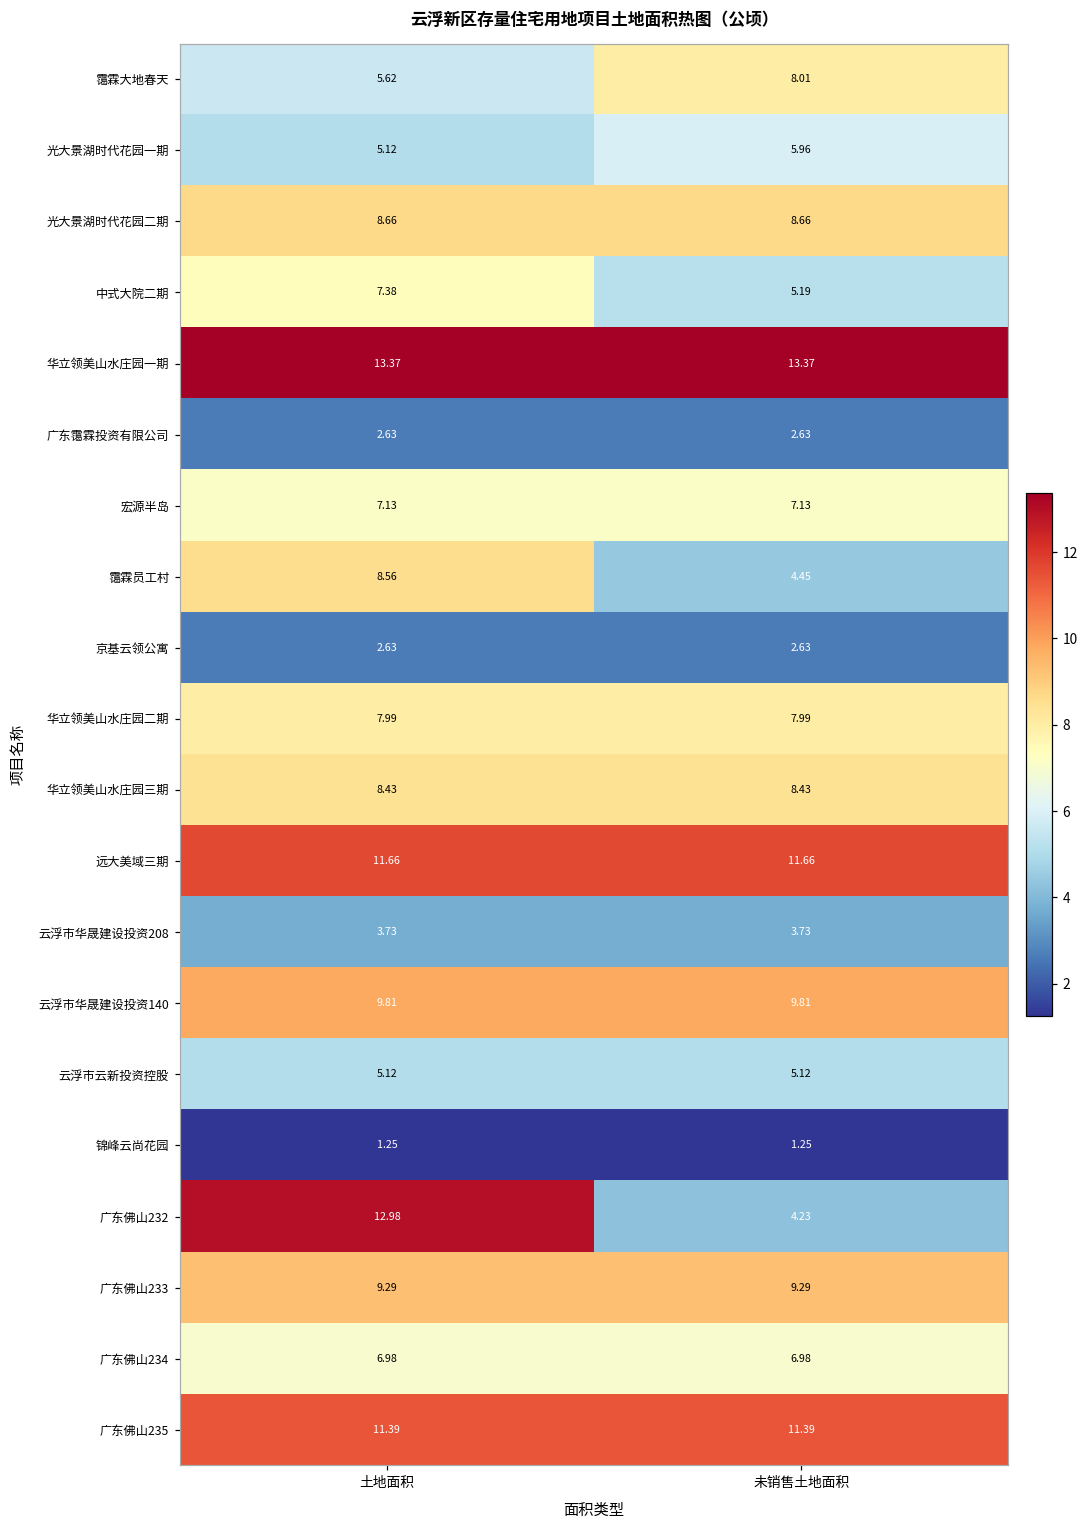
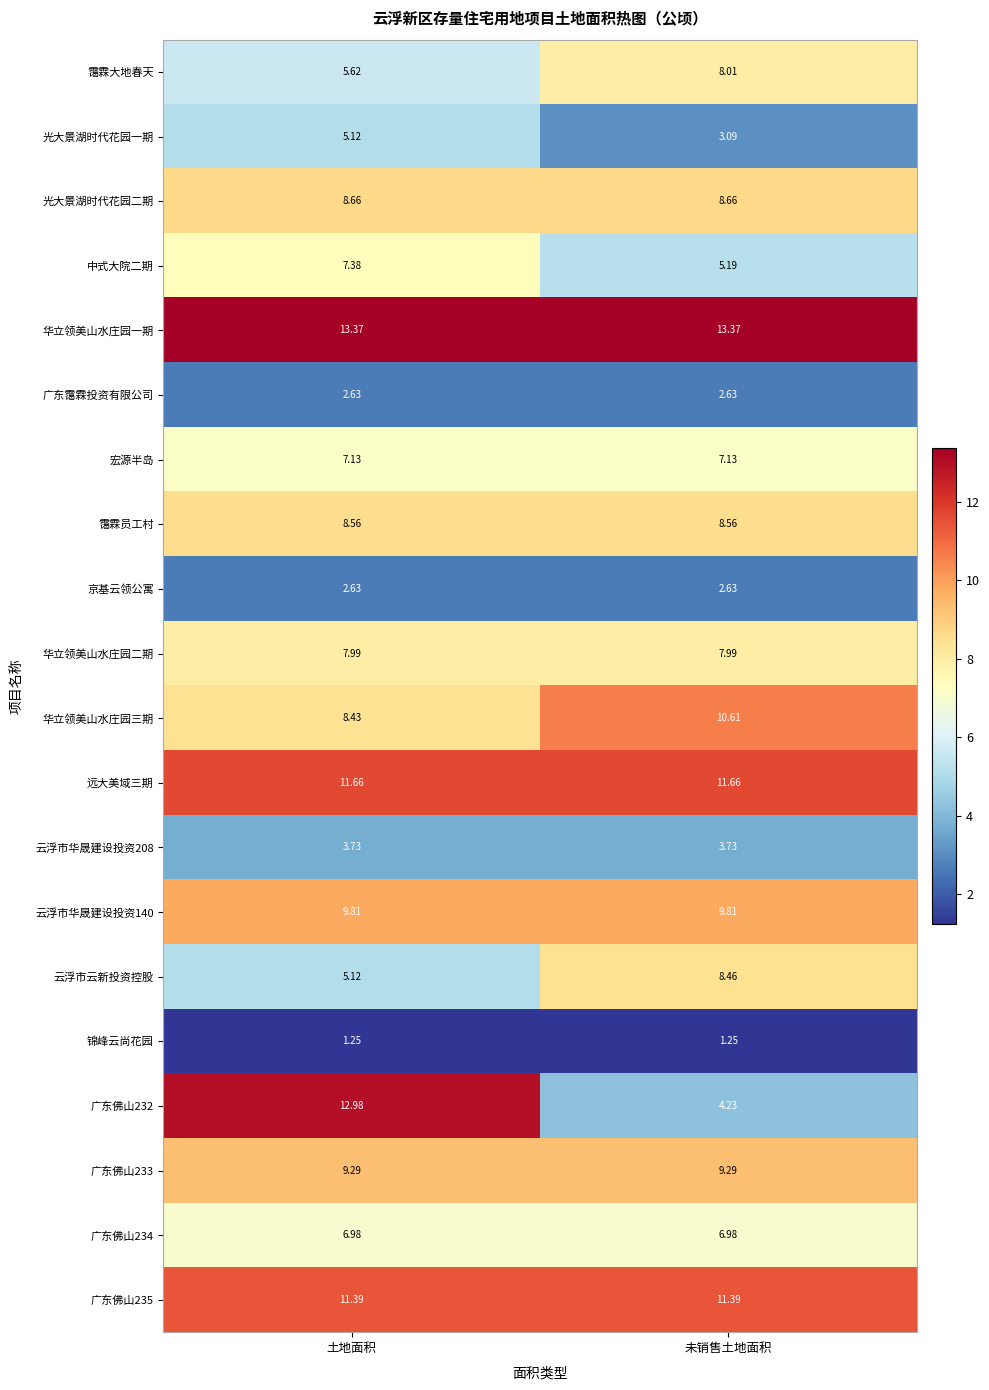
  {
    "霭霖大地春天": {
      "土地面积": 5.62,
      "未销售土地面积": 8.01
    },
    "光大景湖时代花园一期": {
      "土地面积": 5.12,
-     "未销售土地面积": 5.96
+     "未销售土地面积": 3.09
    },
    "光大景湖时代花园二期": {
      "土地面积": 8.66,
      "未销售土地面积": 8.66
    },
    "中式大院二期": {
      "土地面积": 7.38,
      "未销售土地面积": 5.19
    },
    "华立领美山水庄园一期": {
      "土地面积": 13.37,
      "未销售土地面积": 13.37
    },
    "广东霭霖投资有限公司": {
      "土地面积": 2.63,
      "未销售土地面积": 2.63
    },
    "宏源半岛": {
      "土地面积": 7.13,
      "未销售土地面积": 7.13
    },
    "霭霖员工村": {
      "土地面积": 8.56,
-     "未销售土地面积": 4.45
+     "未销售土地面积": 8.56
    },
    "京基云领公寓": {
      "土地面积": 2.63,
      "未销售土地面积": 2.63
    },
    "华立领美山水庄园二期": {
      "土地面积": 7.99,
      "未销售土地面积": 7.99
    },
    "华立领美山水庄园三期": {
      "土地面积": 8.43,
-     "未销售土地面积": 8.43
+     "未销售土地面积": 10.61
    },
    "远大美域三期": {
      "土地面积": 11.66,
      "未销售土地面积": 11.66
    },
    "云浮市华晟建设投资208": {
      "土地面积": 3.73,
      "未销售土地面积": 3.73
    },
    "云浮市华晟建设投资140": {
      "土地面积": 9.81,
      "未销售土地面积": 9.81
    },
    "云浮市云新投资控股": {
      "土地面积": 5.12,
-     "未销售土地面积": 5.12
+     "未销售土地面积": 8.46
    },
    "锦峰云尚花园": {
      "土地面积": 1.25,
      "未销售土地面积": 1.25
    },
    "广东佛山232": {
      "土地面积": 12.98,
      "未销售土地面积": 4.23
    },
    "广东佛山233": {
      "土地面积": 9.29,
      "未销售土地面积": 9.29
    },
    "广东佛山234": {
      "土地面积": 6.98,
      "未销售土地面积": 6.98
    },
    "广东佛山235": {
      "土地面积": 11.39,
      "未销售土地面积": 11.39
    }
  }
